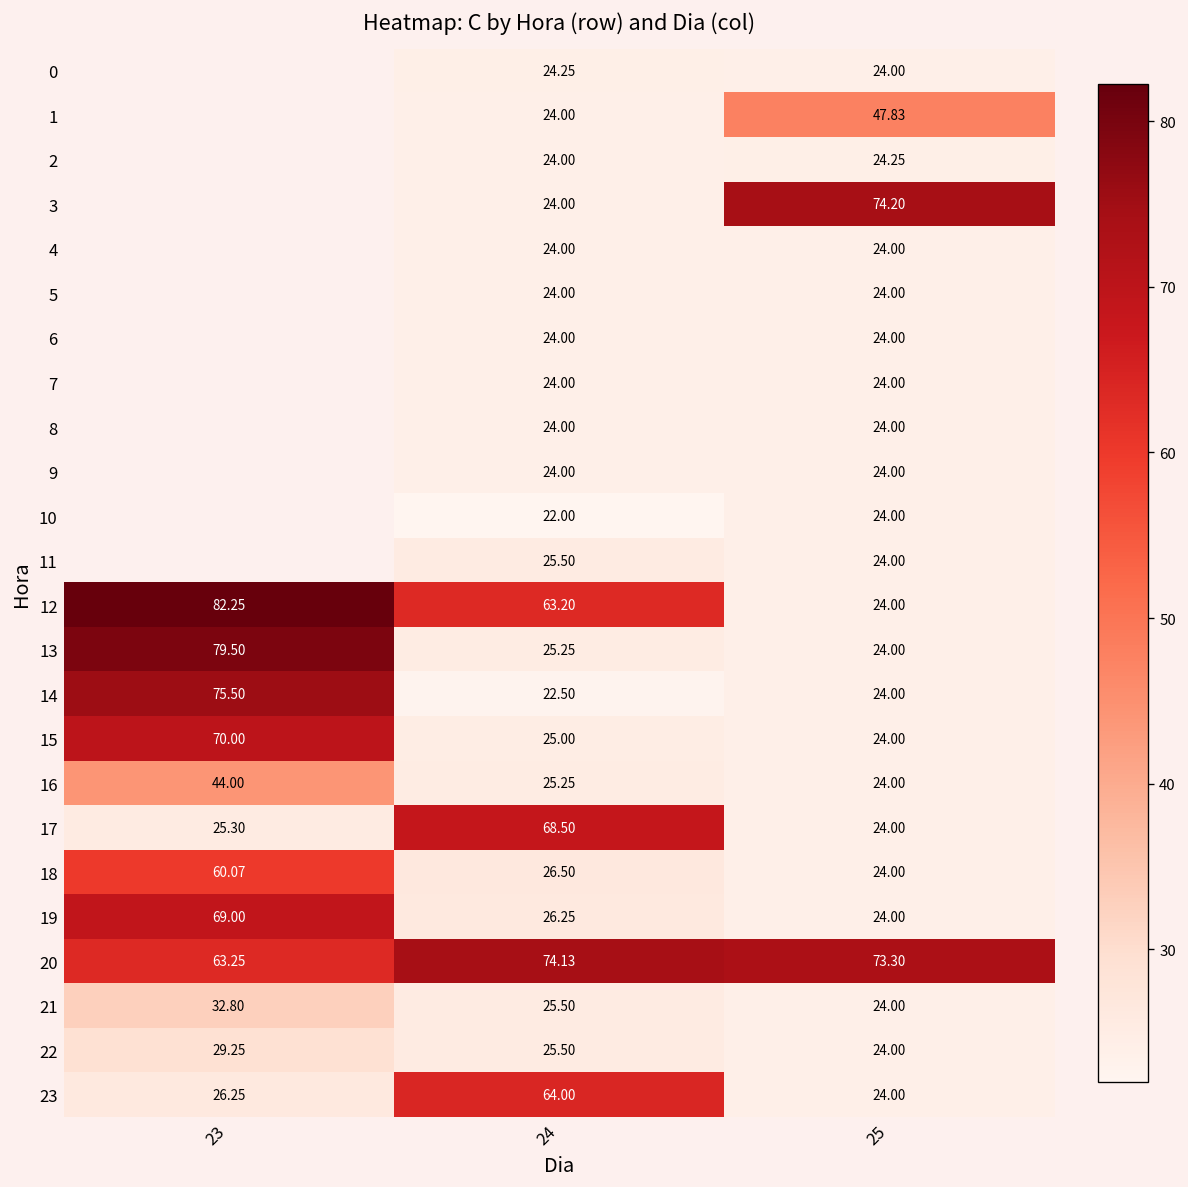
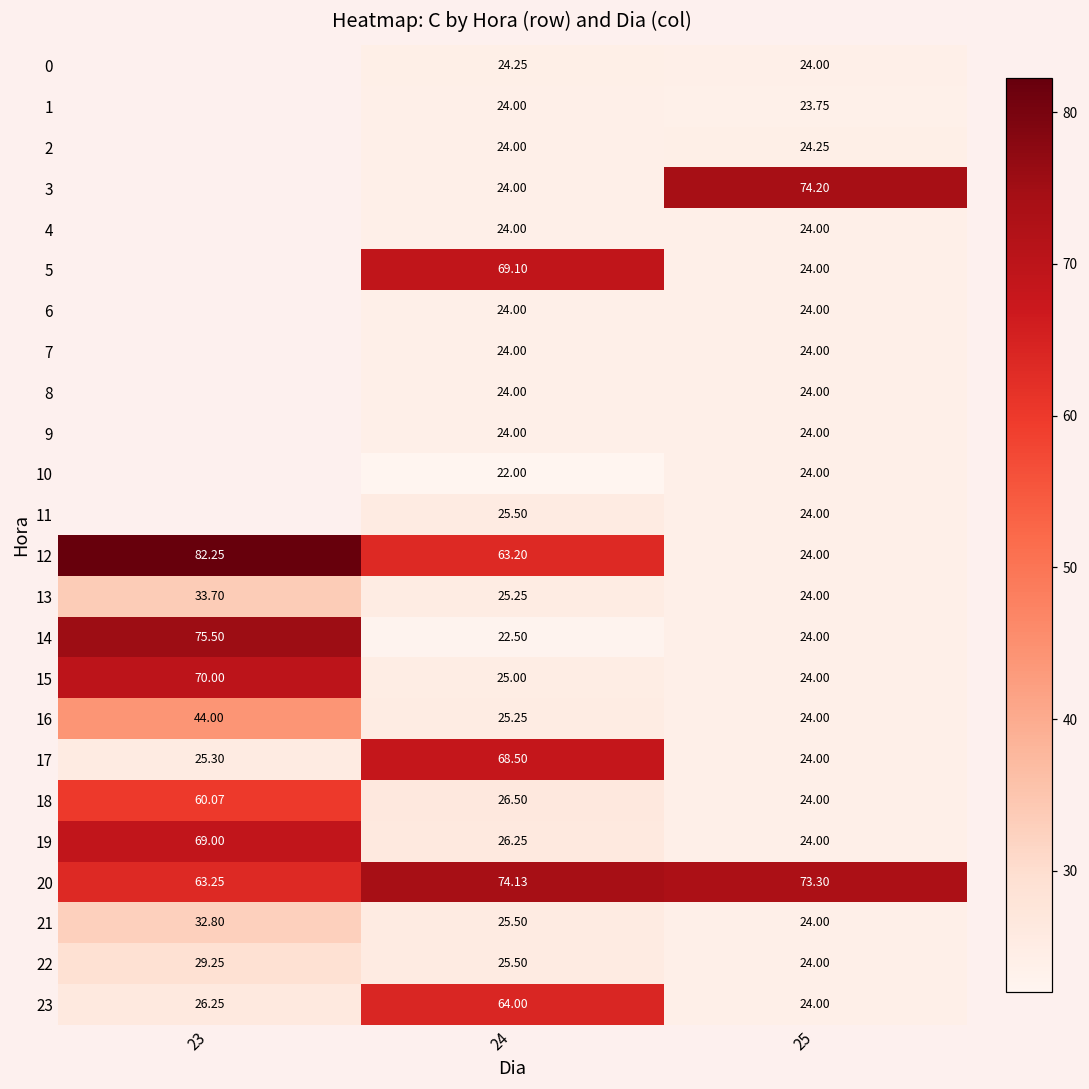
  {
    "0": {
      "24": 24.25,
      "25": 24.00
    },
    "1": {
      "24": 24.00,
-     "25": 47.83
+     "25": 23.75
    },
    "2": {
      "24": 24.00,
      "25": 24.25
    },
    "3": {
      "24": 24.00,
      "25": 74.20
    },
    "4": {
      "24": 24.00,
      "25": 24.00
    },
    "5": {
-     "24": 24.00,
+     "24": 69.10,
      "25": 24.00
    },
    "6": {
      "24": 24.00,
      "25": 24.00
    },
    "7": {
      "24": 24.00,
      "25": 24.00
    },
    "8": {
      "24": 24.00,
      "25": 24.00
    },
    "9": {
      "24": 24.00,
      "25": 24.00
    },
    "10": {
      "24": 22.00,
      "25": 24.00
    },
    "11": {
      "24": 25.50,
      "25": 24.00
    },
    "12": {
      "23": 82.25,
      "24": 63.20,
      "25": 24.00
    },
    "13": {
-     "23": 79.50,
+     "23": 33.70,
      "24": 25.25,
      "25": 24.00
    },
    "14": {
      "23": 75.50,
      "24": 22.50,
      "25": 24.00
    },
    "15": {
      "23": 70.00,
      "24": 25.00,
      "25": 24.00
    },
    "16": {
      "23": 44.00,
      "24": 25.25,
      "25": 24.00
    },
    "17": {
      "23": 25.30,
      "24": 68.50,
      "25": 24.00
    },
    "18": {
      "23": 60.07,
      "24": 26.50,
      "25": 24.00
    },
    "19": {
      "23": 69.00,
      "24": 26.25,
      "25": 24.00
    },
    "20": {
      "23": 63.25,
      "24": 74.13,
      "25": 73.30
    },
    "21": {
      "23": 32.80,
      "24": 25.50,
      "25": 24.00
    },
    "22": {
      "23": 29.25,
      "24": 25.50,
      "25": 24.00
    },
    "23": {
      "23": 26.25,
      "24": 64.00,
      "25": 24.00
    }
  }
